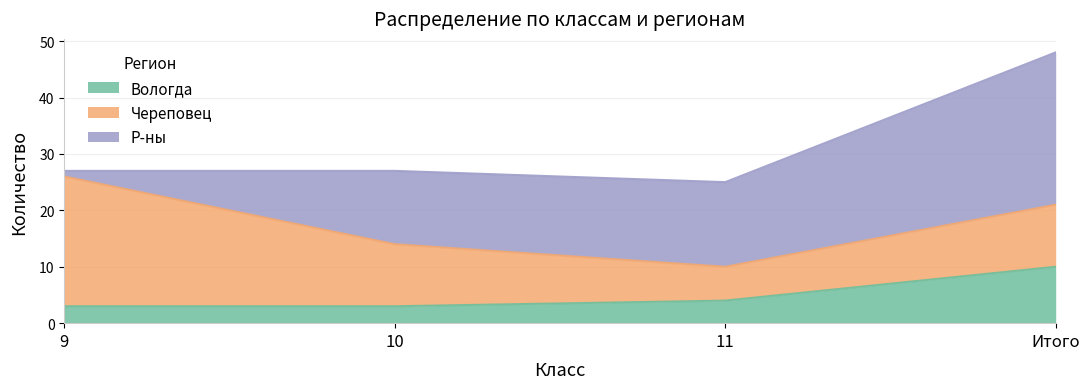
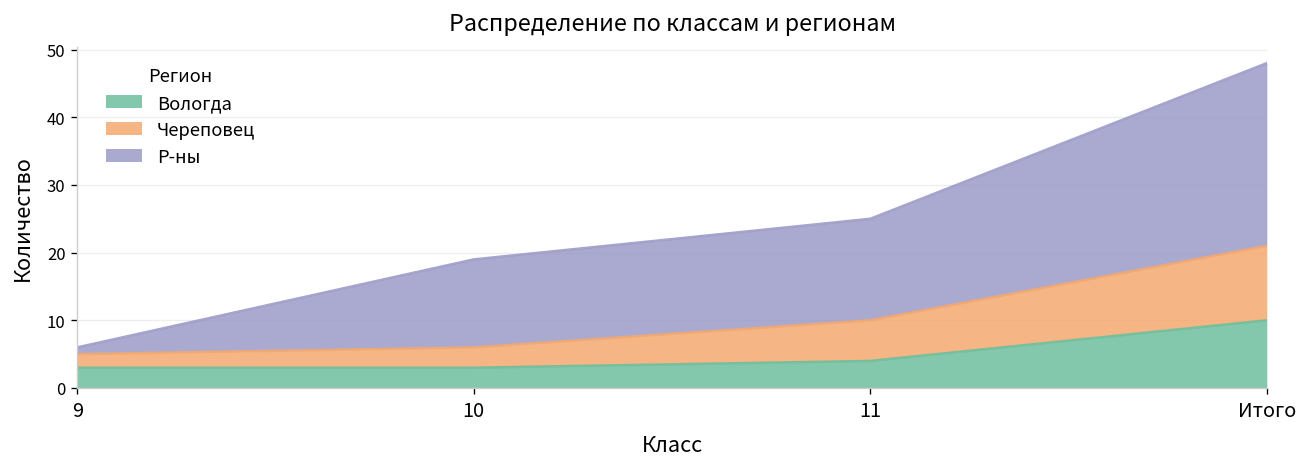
  {
    "Вологда": {
      "9": 3,
      "10": 3,
      "11": 4,
      "Итого": 10
    },
    "Череповец": {
-     "9": 23,
-     "10": 11,
+     "9": 2,
+     "10": 3,
      "11": 6,
      "Итого": 11
    },
    "Р-ны": {
      "9": 1,
      "10": 13,
      "11": 15,
      "Итого": 27
    }
  }
